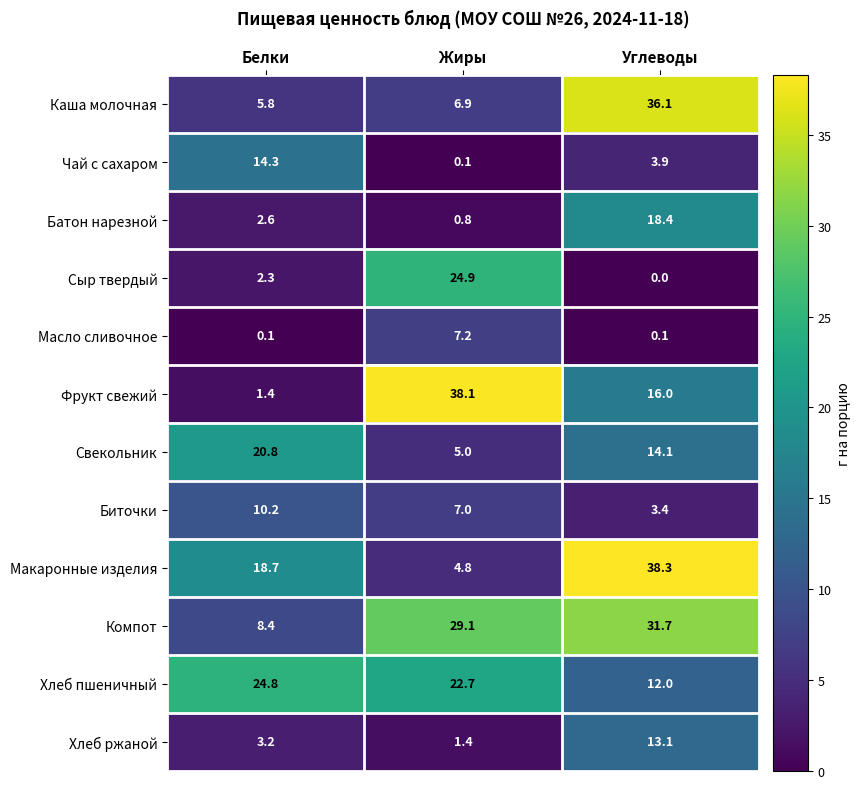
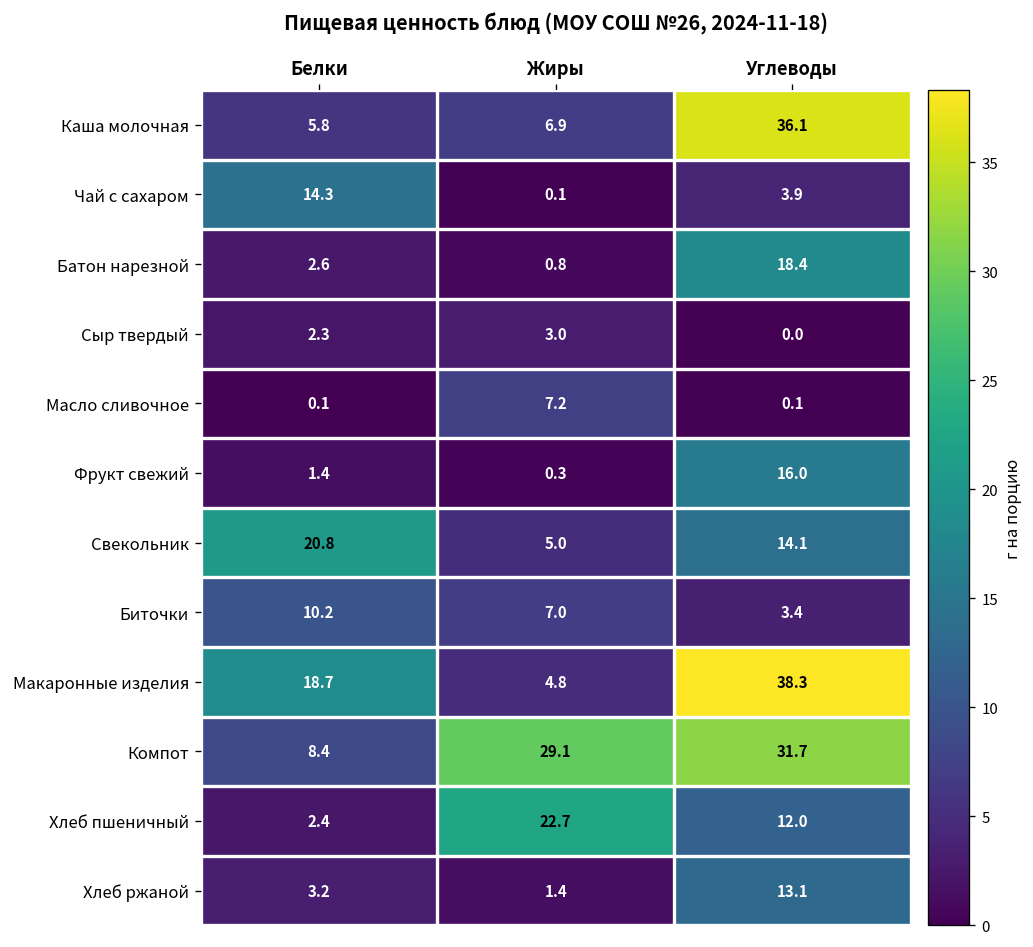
  {
    "Каша молочная": {
      "Белки": 5.8,
      "Жиры": 6.9,
      "Углеводы": 36.1
    },
    "Чай с сахаром": {
      "Белки": 14.3,
      "Жиры": 0.1,
      "Углеводы": 3.9
    },
    "Батон нарезной": {
      "Белки": 2.6,
      "Жиры": 0.8,
      "Углеводы": 18.4
    },
    "Сыр твердый": {
      "Белки": 2.3,
-     "Жиры": 24.9,
+     "Жиры": 3.0,
      "Углеводы": 0.0
    },
    "Масло сливочное": {
      "Белки": 0.1,
      "Жиры": 7.2,
      "Углеводы": 0.1
    },
    "Фрукт свежий": {
      "Белки": 1.4,
-     "Жиры": 38.1,
+     "Жиры": 0.3,
      "Углеводы": 16.0
    },
    "Свекольник": {
      "Белки": 20.8,
      "Жиры": 5.0,
      "Углеводы": 14.1
    },
    "Биточки": {
      "Белки": 10.2,
      "Жиры": 7.0,
      "Углеводы": 3.4
    },
    "Макаронные изделия": {
      "Белки": 18.7,
      "Жиры": 4.8,
      "Углеводы": 38.3
    },
    "Компот": {
      "Белки": 8.4,
      "Жиры": 29.1,
      "Углеводы": 31.7
    },
    "Хлеб пшеничный": {
-     "Белки": 24.8,
+     "Белки": 2.4,
      "Жиры": 22.7,
      "Углеводы": 12.0
    },
    "Хлеб ржаной": {
      "Белки": 3.2,
      "Жиры": 1.4,
      "Углеводы": 13.1
    }
  }
